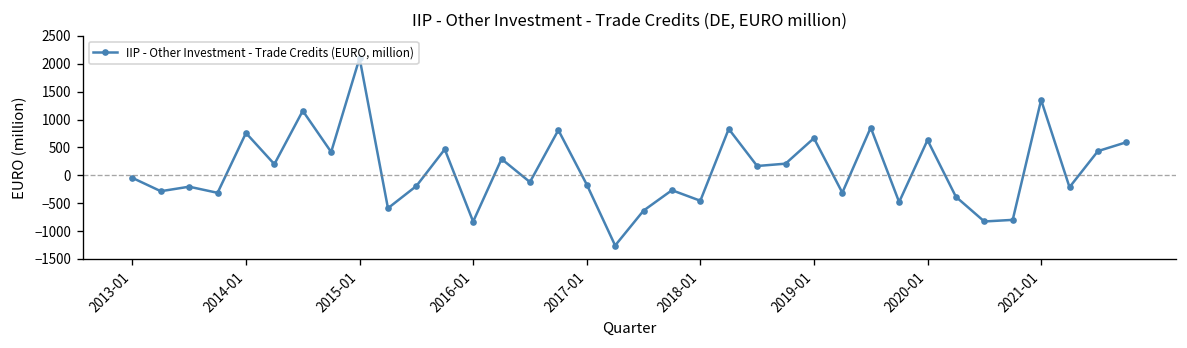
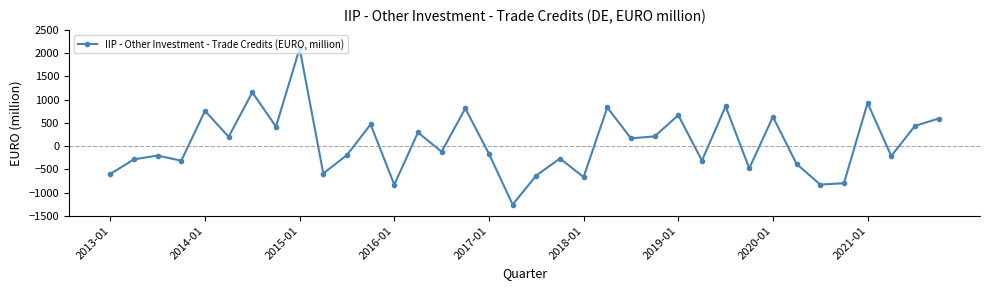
  {
-   "2013-01": 0,
+   "2013-01": -600,
    "2014-01": 800,
    "2016-01": -800,
    "2017-01": -200,
-   "2018-01": -500,
+   "2018-01": -700,
    "2019-01": 700,
    "2020-01": 600,
-   "2021-01": 1400
+   "2021-01": 900
  }
